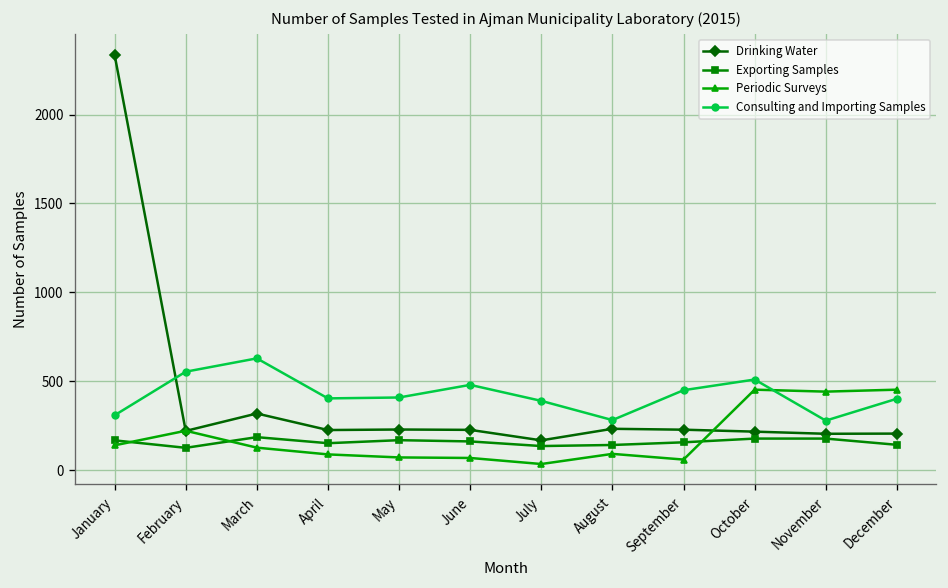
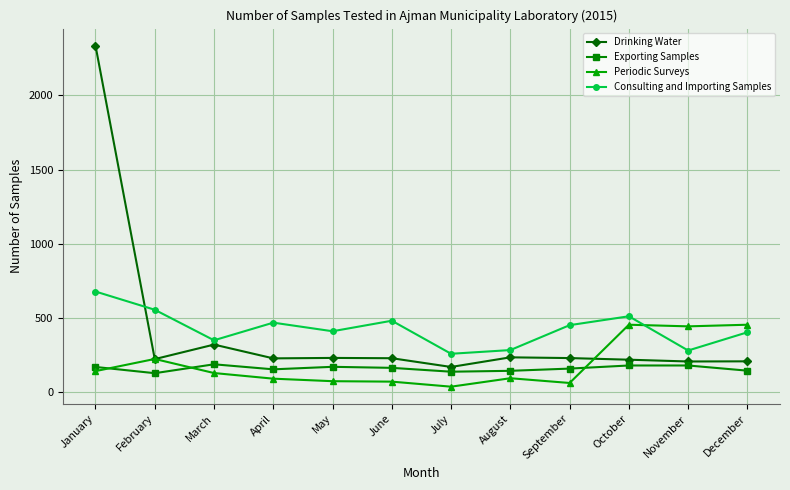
  {
    "Consulting and Importing Samples": {
-     "January": 310,
+     "January": 680,
      "February": 550,
-     "March": 630,
-     "April": 400,
+     "March": 350,
+     "April": 470,
      "May": 410,
      "June": 480,
-     "July": 390,
+     "July": 260,
      "August": 280,
      "September": 450,
      "October": 510,
      "November": 280,
      "December": 400
    }
  }
